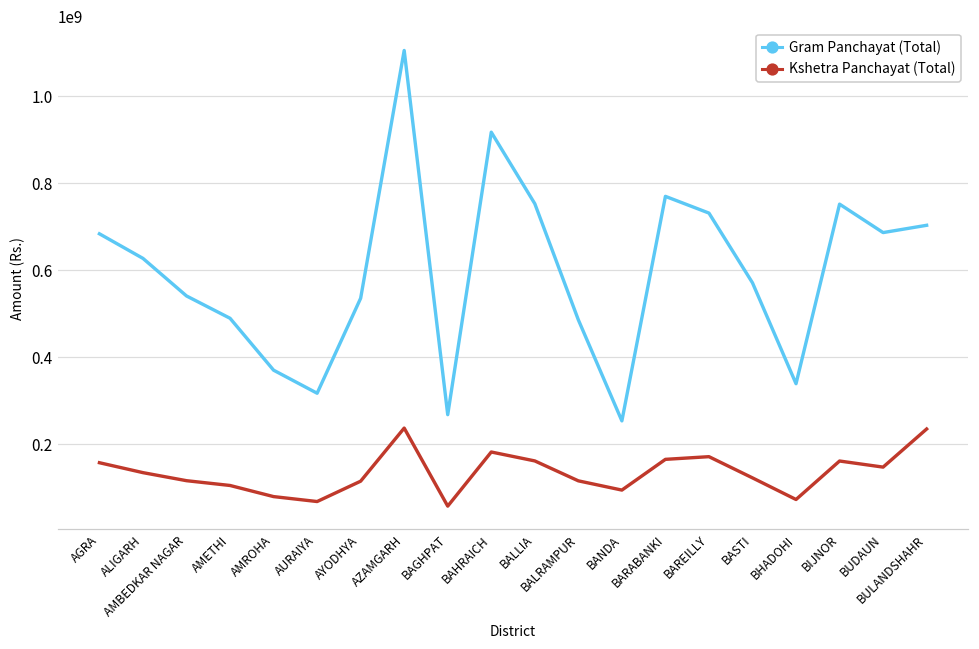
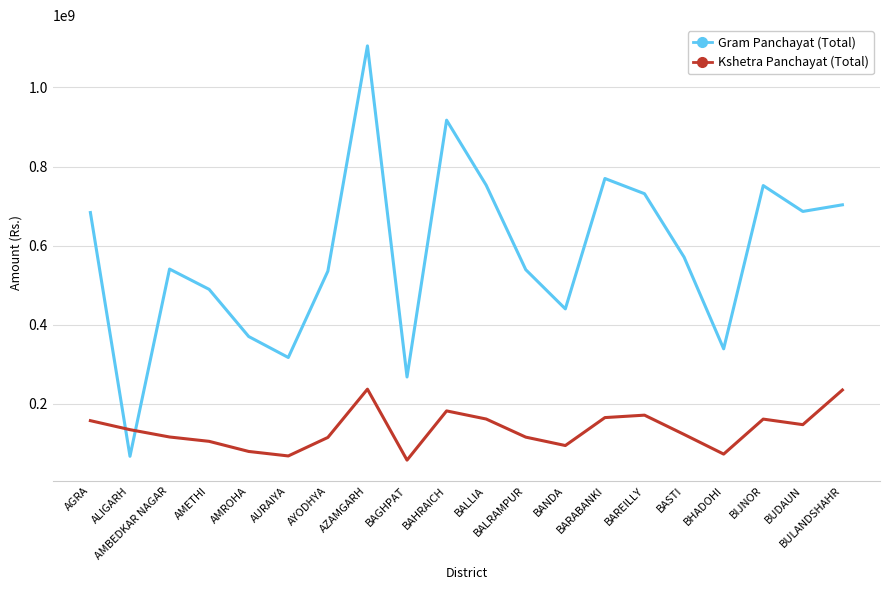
  {
    "Gram Panchayat (Total)": {
      "AGRA": 680000000,
-     "ALIGARH": 630000000,
+     "ALIGARH": 70000000,
      "AMBEDKAR NAGAR": 540000000,
      "AMETHI": 490000000,
      "AMROHA": 370000000,
      "AURAIYA": 320000000,
      "AYODHYA": 540000000,
      "AZAMGARH": 1110000000,
      "BAGHPAT": 270000000,
      "BAHRAICH": 920000000,
      "BALLIA": 750000000,
-     "BALRAMPUR": 490000000,
-     "BANDA": 250000000,
+     "BALRAMPUR": 540000000,
+     "BANDA": 440000000,
      "BARABANKI": 770000000,
      "BAREILLY": 730000000,
      "BASTI": 570000000,
      "BHADOHI": 340000000,
      "BIJNOR": 750000000,
      "BUDAUN": 690000000,
      "BULANDSHAHR": 700000000
    },
    "Kshetra Panchayat (Total)": {
      "AGRA": 160000000,
      "ALIGARH": 130000000,
      "AMBEDKAR NAGAR": 120000000,
      "AMETHI": 100000000,
      "AMROHA": 80000000,
      "AURAIYA": 70000000,
      "AYODHYA": 110000000,
      "AZAMGARH": 240000000,
      "BAGHPAT": 60000000,
      "BAHRAICH": 180000000,
      "BALLIA": 160000000,
      "BALRAMPUR": 120000000,
      "BANDA": 90000000,
      "BARABANKI": 160000000,
      "BAREILLY": 170000000,
      "BASTI": 120000000,
      "BHADOHI": 70000000,
      "BIJNOR": 160000000,
      "BUDAUN": 150000000,
      "BULANDSHAHR": 230000000
    }
  }
